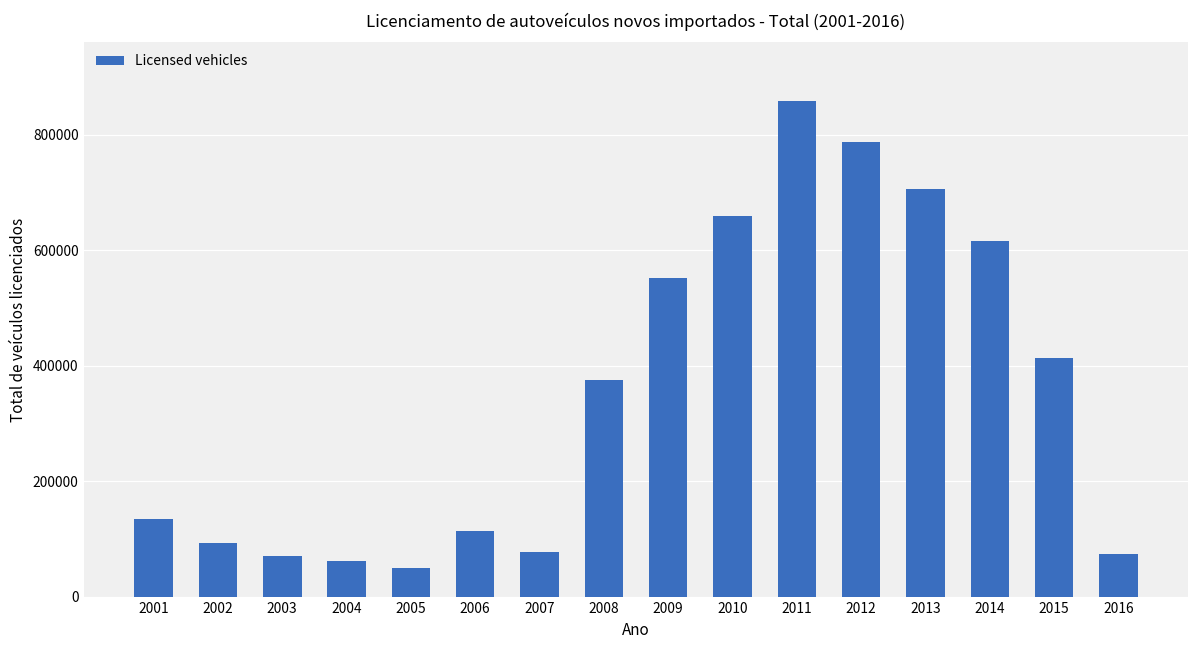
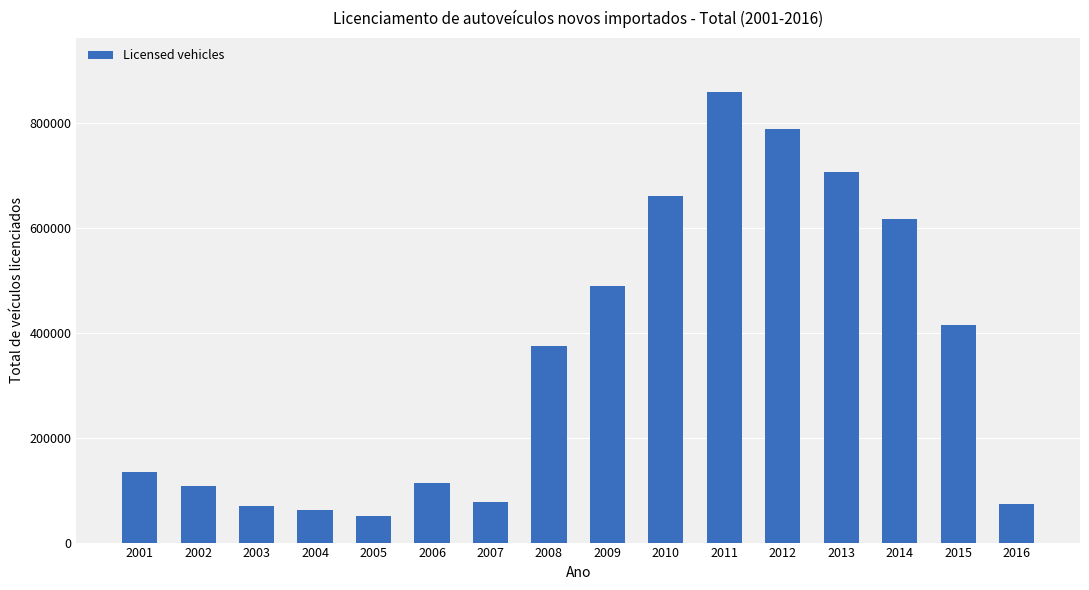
  {
    "2001": 130000,
-   "2002": 90000,
+   "2002": 110000,
    "2003": 70000,
    "2004": 60000,
    "2005": 50000,
    "2006": 110000,
    "2007": 80000,
    "2008": 380000,
-   "2009": 550000,
+   "2009": 490000,
    "2010": 660000,
    "2011": 860000,
    "2012": 790000,
    "2013": 710000,
    "2014": 620000,
    "2015": 410000,
    "2016": 70000
  }
